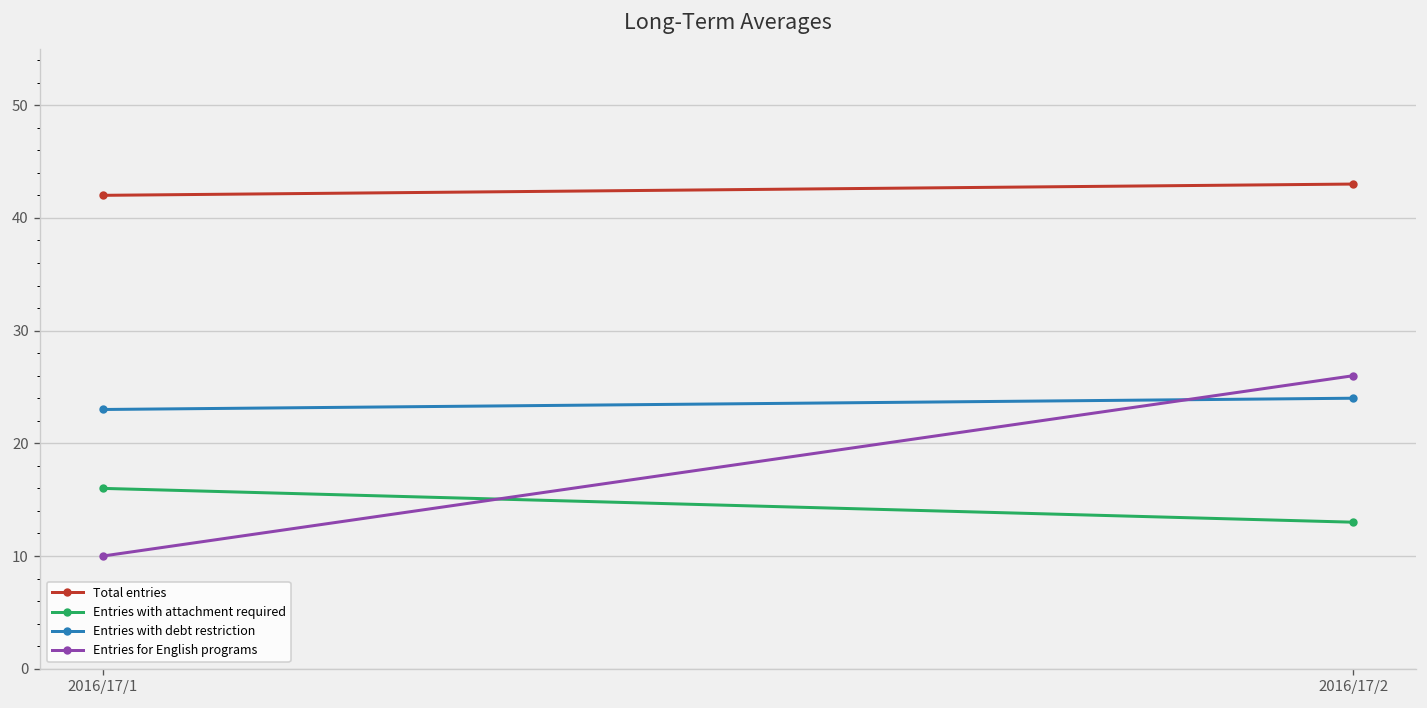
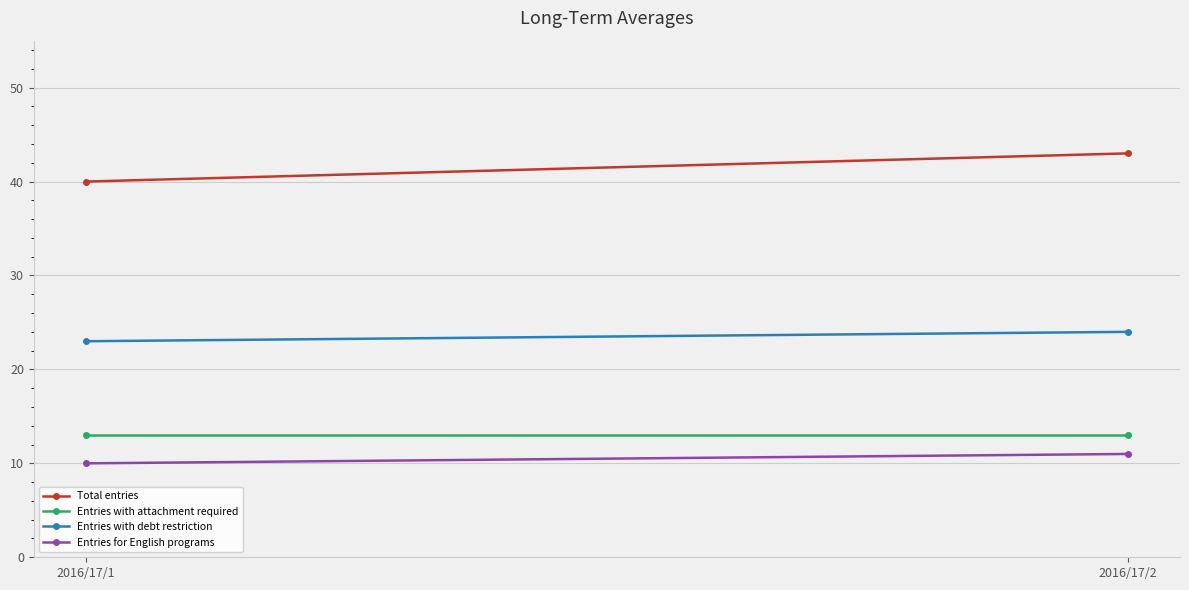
  {
    "Total entries": {
-     "2016/17/1": 42,
+     "2016/17/1": 40,
      "2016/17/2": 43
    },
    "Entries with attachment required": {
-     "2016/17/1": 16,
+     "2016/17/1": 13,
      "2016/17/2": 13
    },
    "Entries with debt restriction": {
      "2016/17/1": 23,
      "2016/17/2": 24
    },
    "Entries for English programs": {
      "2016/17/1": 10,
-     "2016/17/2": 26
+     "2016/17/2": 11
    }
  }
